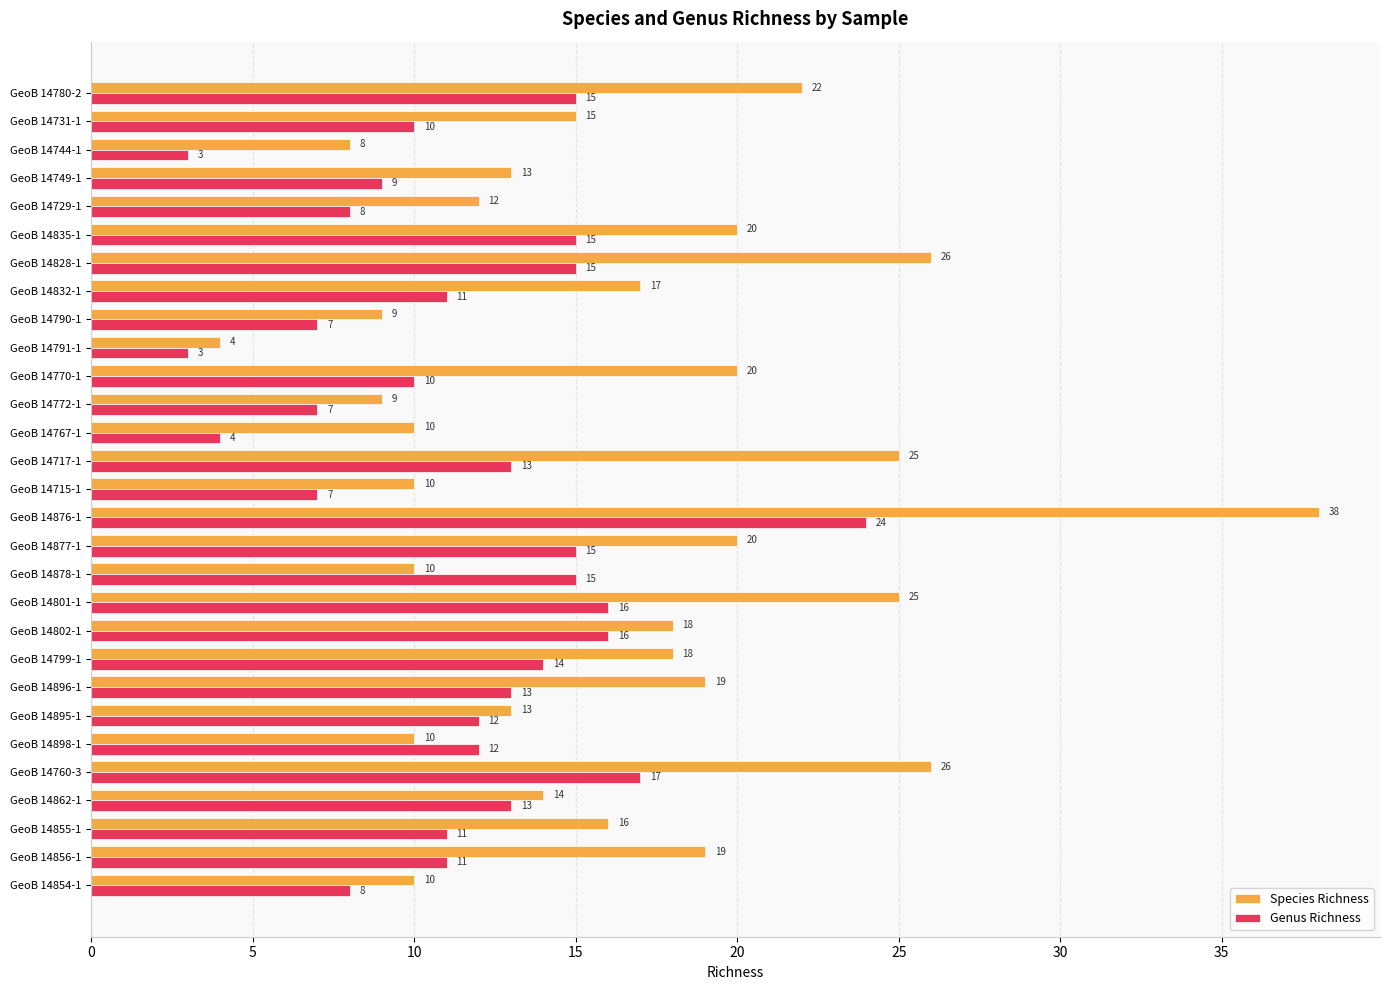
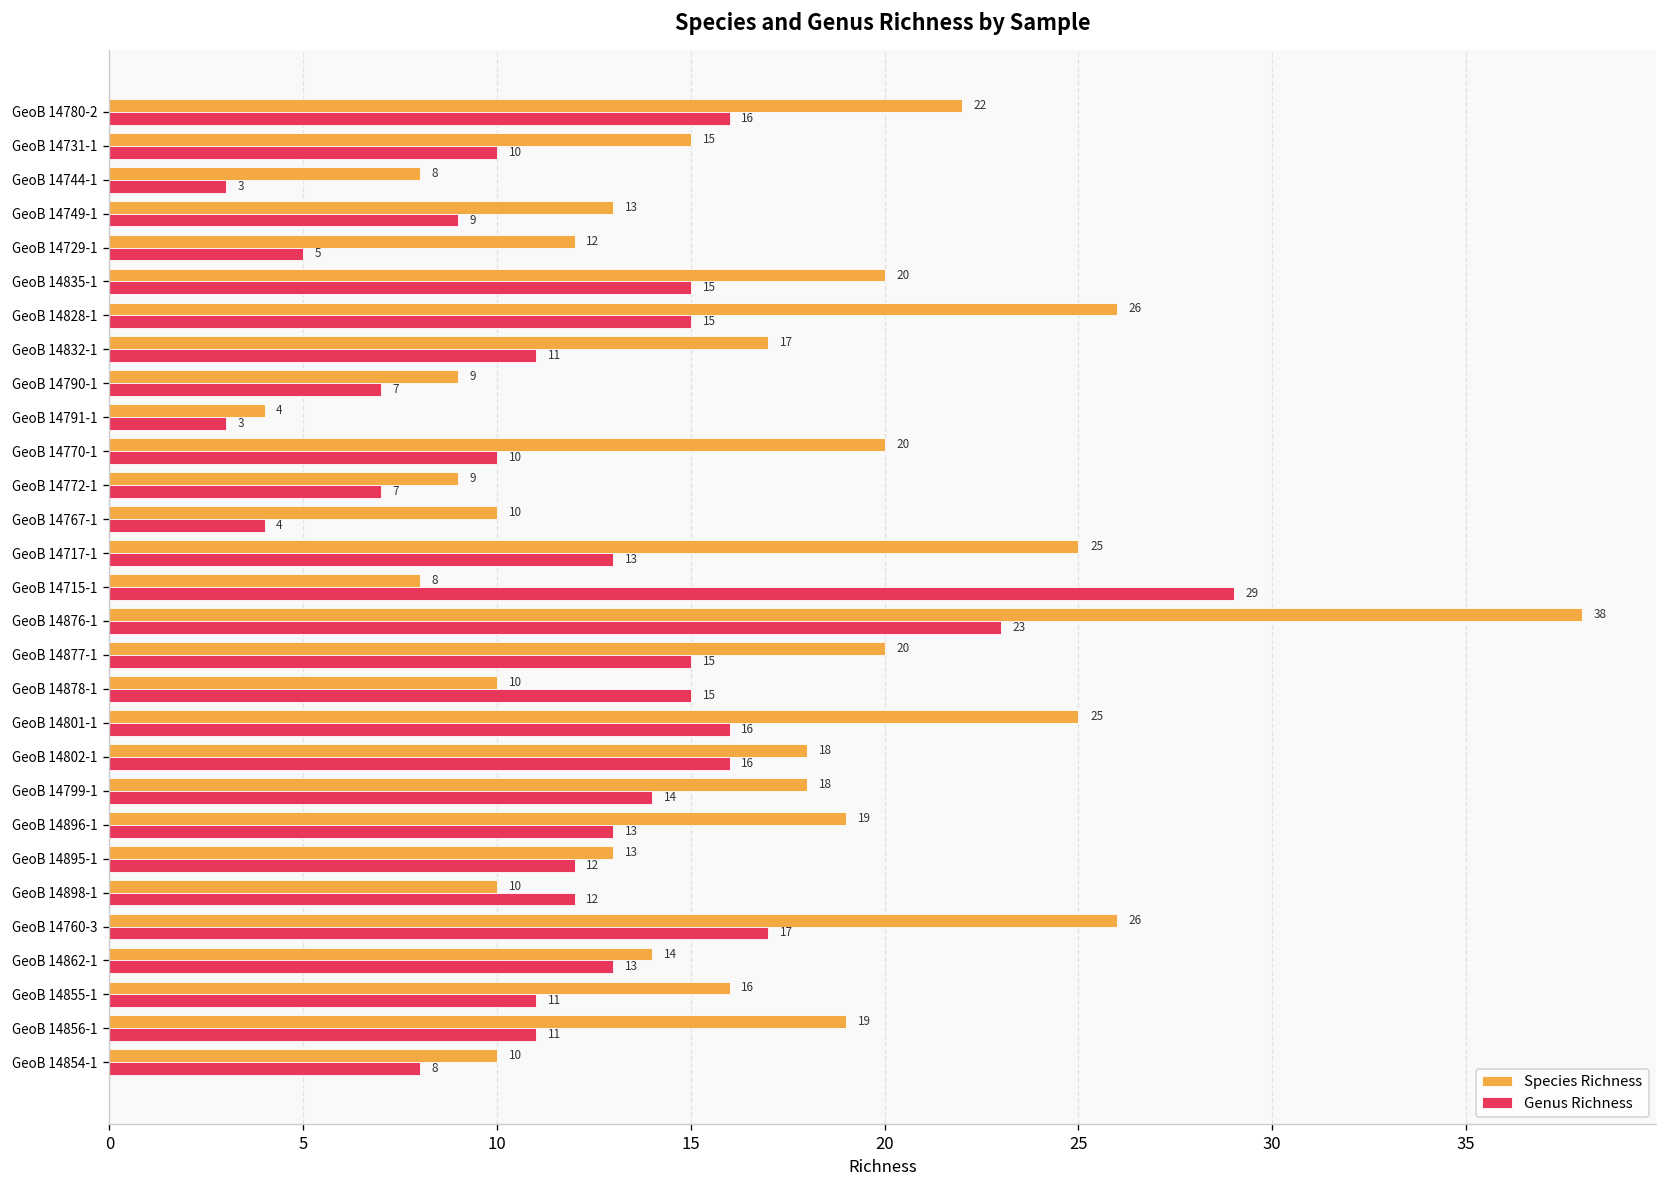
  {
    "Species Richness": {
      "GeoB 14780-2": 22,
      "GeoB 14731-1": 15,
      "GeoB 14744-1": 8,
      "GeoB 14749-1": 13,
      "GeoB 14729-1": 12,
      "GeoB 14835-1": 20,
      "GeoB 14828-1": 26,
      "GeoB 14832-1": 17,
      "GeoB 14790-1": 9,
      "GeoB 14791-1": 4,
      "GeoB 14770-1": 20,
      "GeoB 14772-1": 9,
      "GeoB 14767-1": 10,
      "GeoB 14717-1": 25,
-     "GeoB 14715-1": 10,
+     "GeoB 14715-1": 8,
      "GeoB 14876-1": 38,
      "GeoB 14877-1": 20,
      "GeoB 14878-1": 10,
      "GeoB 14801-1": 25,
      "GeoB 14802-1": 18,
      "GeoB 14799-1": 18,
      "GeoB 14896-1": 19,
      "GeoB 14895-1": 13,
      "GeoB 14898-1": 10,
      "GeoB 14760-3": 26,
      "GeoB 14862-1": 14,
      "GeoB 14855-1": 16,
      "GeoB 14856-1": 19,
      "GeoB 14854-1": 10
    },
    "Genus Richness": {
-     "GeoB 14780-2": 15,
+     "GeoB 14780-2": 16,
      "GeoB 14731-1": 10,
      "GeoB 14744-1": 3,
      "GeoB 14749-1": 9,
-     "GeoB 14729-1": 8,
+     "GeoB 14729-1": 5,
      "GeoB 14835-1": 15,
      "GeoB 14828-1": 15,
      "GeoB 14832-1": 11,
      "GeoB 14790-1": 7,
      "GeoB 14791-1": 3,
      "GeoB 14770-1": 10,
      "GeoB 14772-1": 7,
      "GeoB 14767-1": 4,
      "GeoB 14717-1": 13,
-     "GeoB 14715-1": 7,
-     "GeoB 14876-1": 24,
+     "GeoB 14715-1": 29,
+     "GeoB 14876-1": 23,
      "GeoB 14877-1": 15,
      "GeoB 14878-1": 15,
      "GeoB 14801-1": 16,
      "GeoB 14802-1": 16,
      "GeoB 14799-1": 14,
      "GeoB 14896-1": 13,
      "GeoB 14895-1": 12,
      "GeoB 14898-1": 12,
      "GeoB 14760-3": 17,
      "GeoB 14862-1": 13,
      "GeoB 14855-1": 11,
      "GeoB 14856-1": 11,
      "GeoB 14854-1": 8
    }
  }
